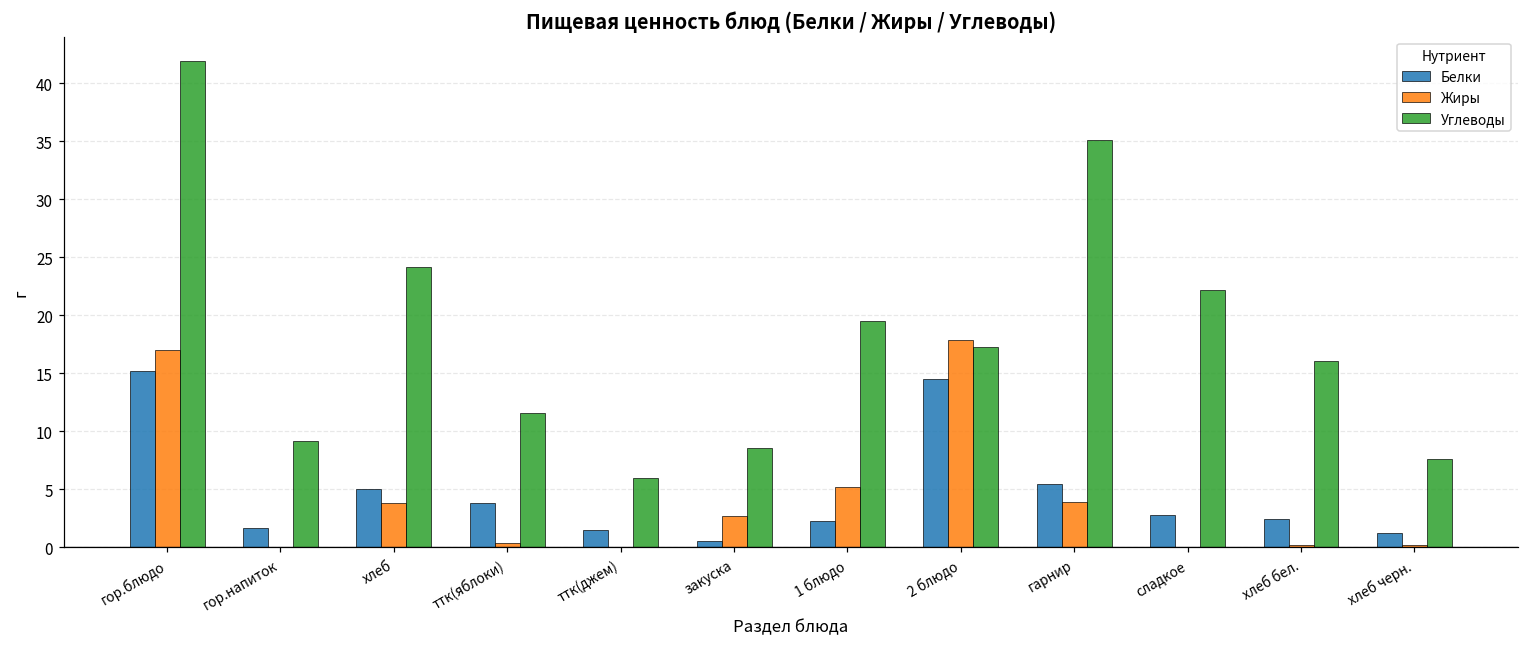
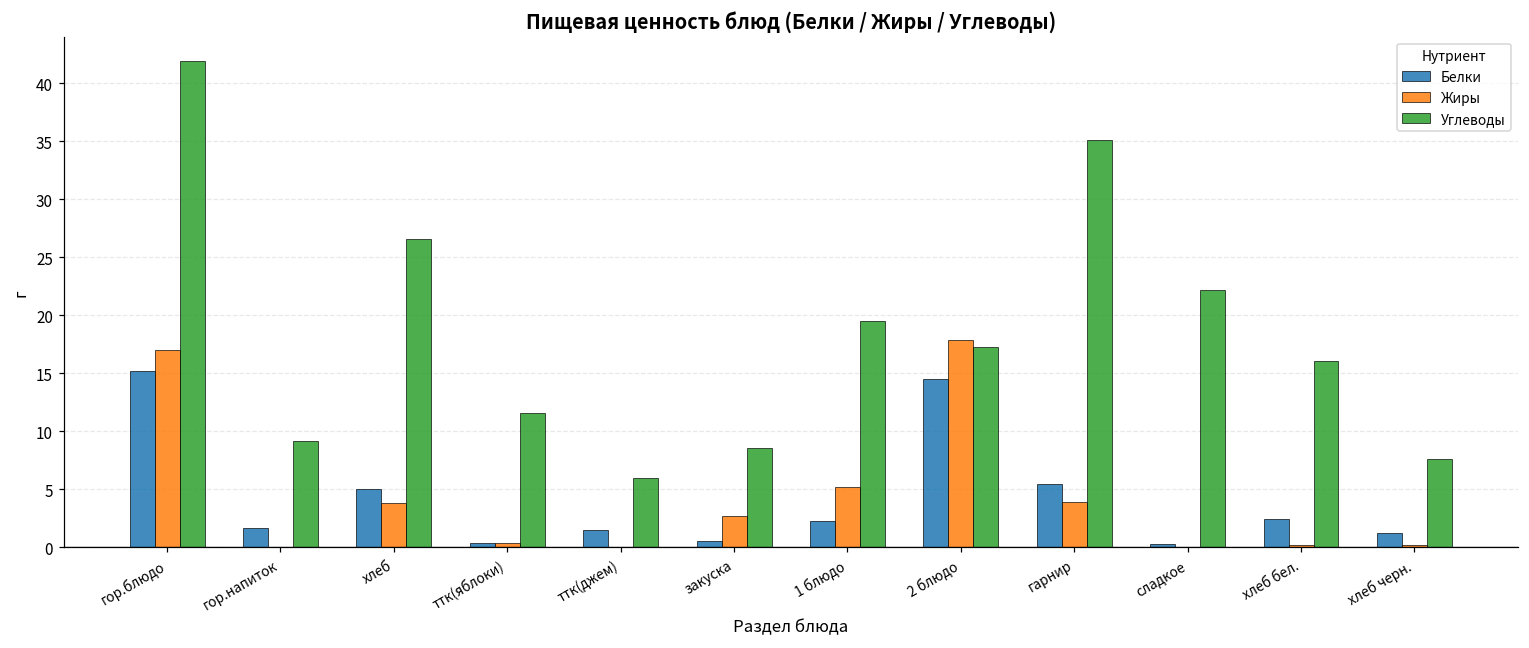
  {
    "Белки": {
      "гор.блюдо": 15.2,
      "гор.напиток": 1.7,
      "хлеб": 5.0,
-     "ттк(яблоки)": 3.8,
+     "ттк(яблоки)": 0.4,
      "ттк(джем)": 1.5,
      "закуска": 0.5,
      "1 блюдо": 2.3,
      "2 блюдо": 14.5,
      "гарнир": 5.5,
-     "сладкое": 2.8,
+     "сладкое": 0.3,
      "хлеб бел.": 2.4,
      "хлеб черн.": 1.2
    },
    "Жиры": {
      "гор.блюдо": 17.0,
      "хлеб": 3.8,
      "ттк(яблоки)": 0.4,
      "ттк(джем)": 0.0,
      "закуска": 2.7,
      "1 блюдо": 5.2,
      "2 блюдо": 17.9,
      "гарнир": 4.0,
      "хлеб бел.": 0.2
    },
    "Углеводы": {
      "гор.блюдо": 41.9,
      "гор.напиток": 9.2,
-     "хлеб": 24.2,
+     "хлеб": 26.6,
      "ттк(яблоки)": 11.6,
      "ттк(джем)": 6.0,
      "закуска": 8.6,
      "1 блюдо": 19.5,
      "2 блюдо": 17.3,
      "гарнир": 35.1,
      "сладкое": 22.2,
      "хлеб бел.": 16.0,
      "хлеб черн.": 7.6
    }
  }
